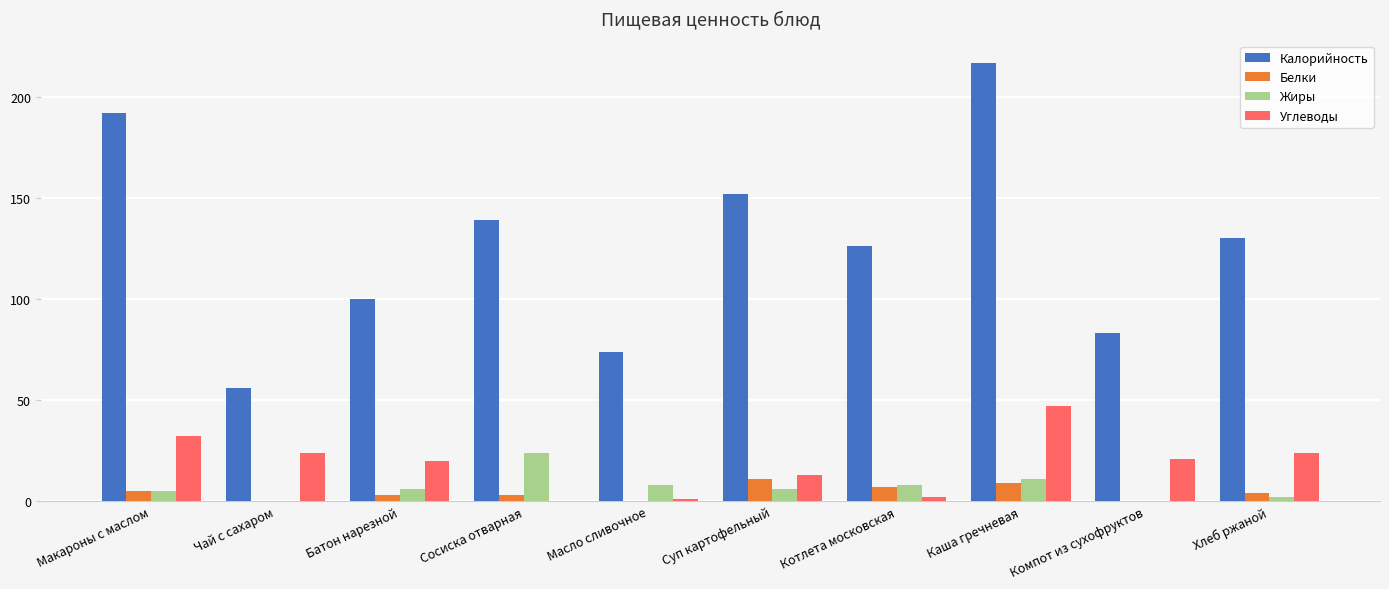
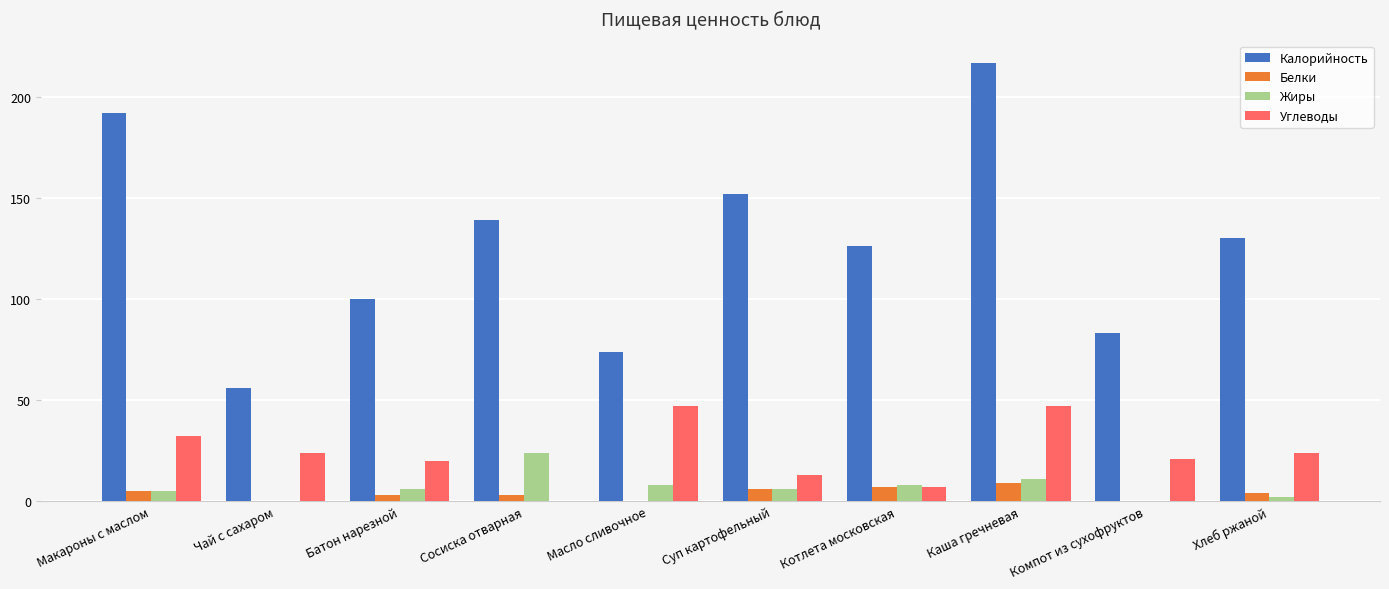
  {
    "Калорийность": {
      "Макароны с маслом": 192,
      "Чай с сахаром": 56,
      "Батон нарезной": 100,
      "Сосиска отварная": 139,
      "Масло сливочное": 74,
      "Суп картофельный": 152,
      "Котлета московская": 126,
      "Каша гречневая": 217,
      "Компот из сухофруктов": 83,
      "Хлеб ржаной": 130
    },
    "Белки": {
      "Макароны с маслом": 5,
      "Чай с сахаром": 0,
      "Батон нарезной": 3,
      "Сосиска отварная": 3,
      "Масло сливочное": 0,
-     "Суп картофельный": 11,
+     "Суп картофельный": 6,
      "Котлета московская": 7,
      "Каша гречневая": 9,
      "Компот из сухофруктов": 0,
      "Хлеб ржаной": 4
    },
    "Жиры": {
      "Макароны с маслом": 5,
      "Чай с сахаром": 0,
      "Батон нарезной": 6,
      "Сосиска отварная": 24,
      "Масло сливочное": 8,
      "Суп картофельный": 6,
      "Котлета московская": 8,
      "Каша гречневая": 11,
      "Компот из сухофруктов": 0,
      "Хлеб ржаной": 2
    },
    "Углеводы": {
      "Макароны с маслом": 32,
      "Чай с сахаром": 24,
      "Батон нарезной": 20,
      "Сосиска отварная": 0,
-     "Масло сливочное": 1,
+     "Масло сливочное": 47,
      "Суп картофельный": 13,
-     "Котлета московская": 2,
+     "Котлета московская": 7,
      "Каша гречневая": 47,
      "Компот из сухофруктов": 21,
      "Хлеб ржаной": 24
    }
  }
